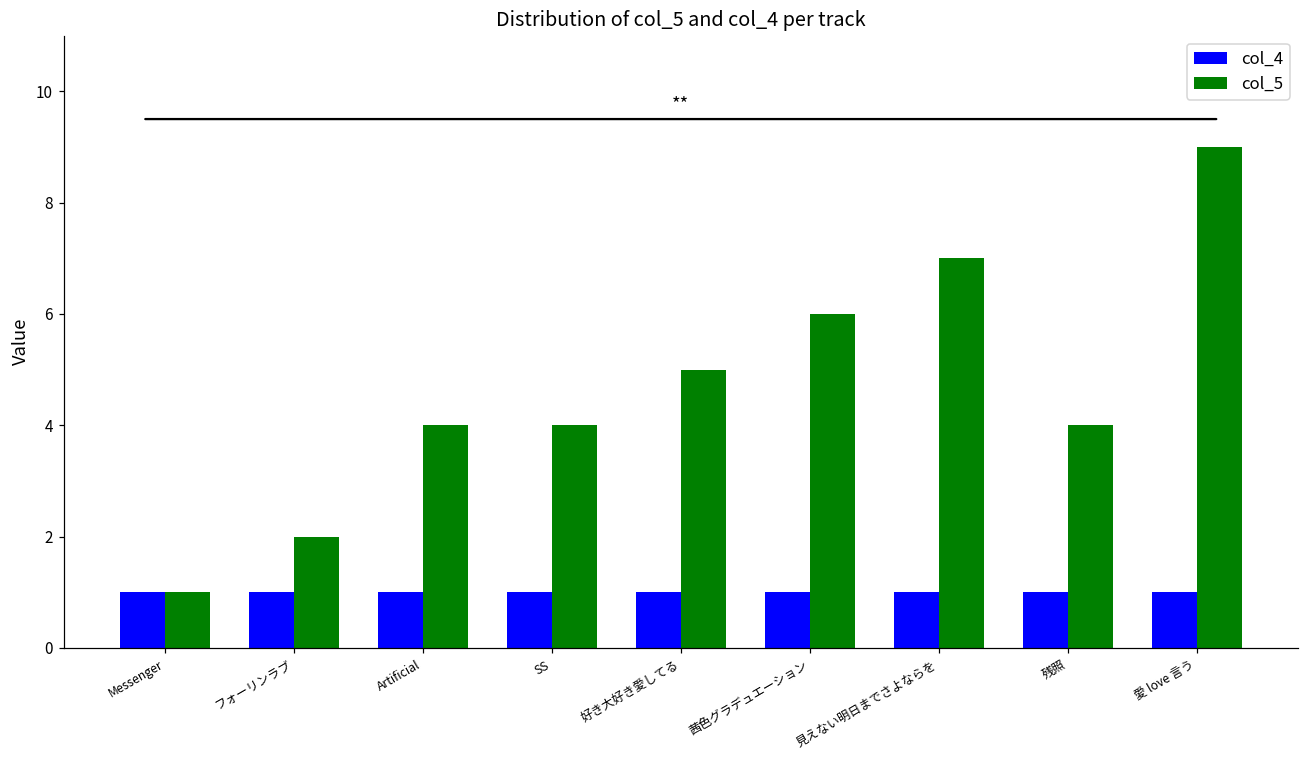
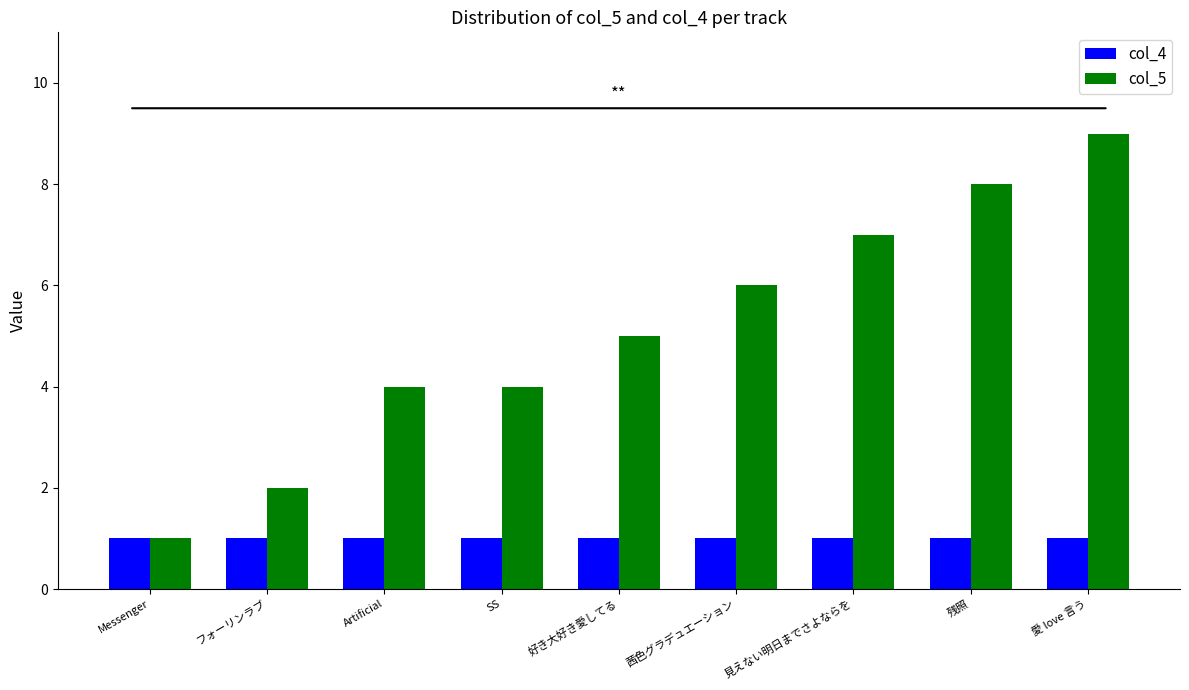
  {
    "col_4": {
      "Messenger": 1,
      "フォーリンラブ": 1,
      "Artificial": 1,
      "SS": 1,
      "好き大好き愛してる": 1,
      "茜色グラデュエーション": 1,
      "見えない明日までさよならを": 1,
      "残照": 1,
      "愛 love 言う": 1
    },
    "col_5": {
      "Messenger": 1,
      "フォーリンラブ": 2,
      "Artificial": 4,
      "SS": 4,
      "好き大好き愛してる": 5,
      "茜色グラデュエーション": 6,
      "見えない明日までさよならを": 7,
-     "残照": 4,
+     "残照": 8,
      "愛 love 言う": 9
    }
  }
